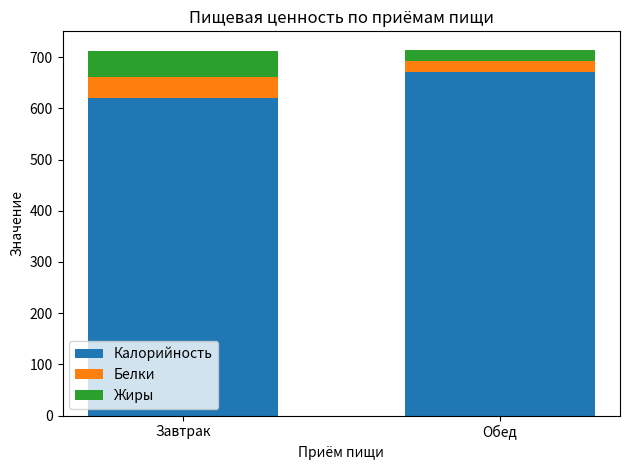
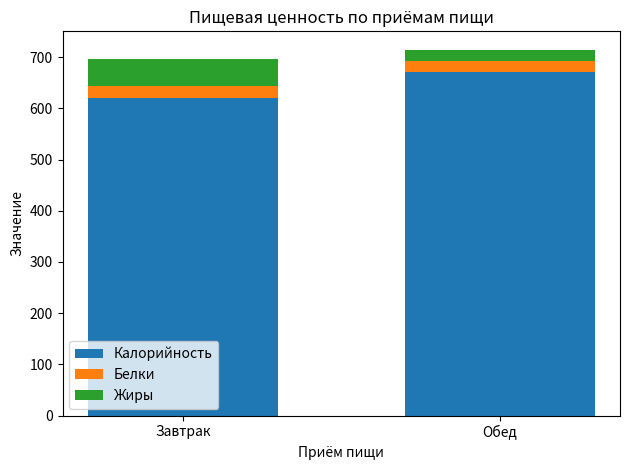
  {
    "Калорийность": {
      "Завтрак": 620,
      "Обед": 670
    },
    "Белки": {
-     "Завтрак": 40,
+     "Завтрак": 20,
      "Обед": 20
    },
    "Жиры": {
      "Завтрак": 50,
      "Обед": 20
    }
  }
